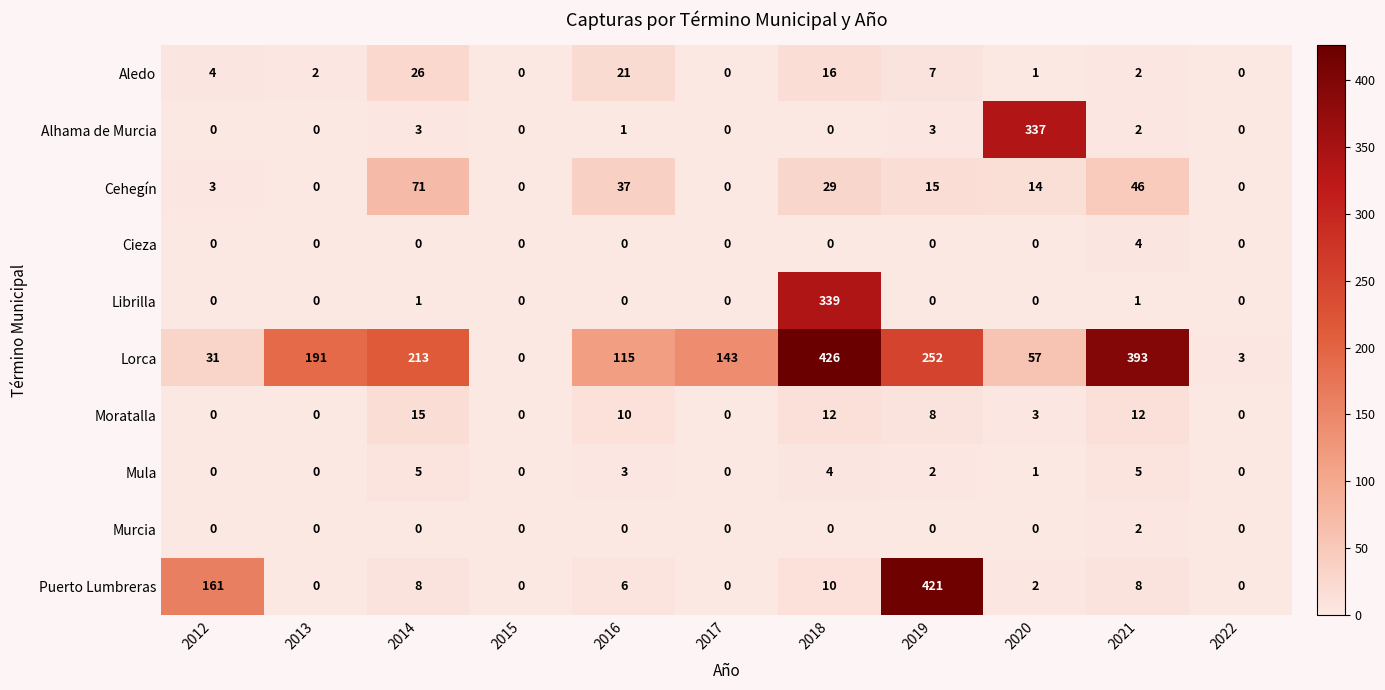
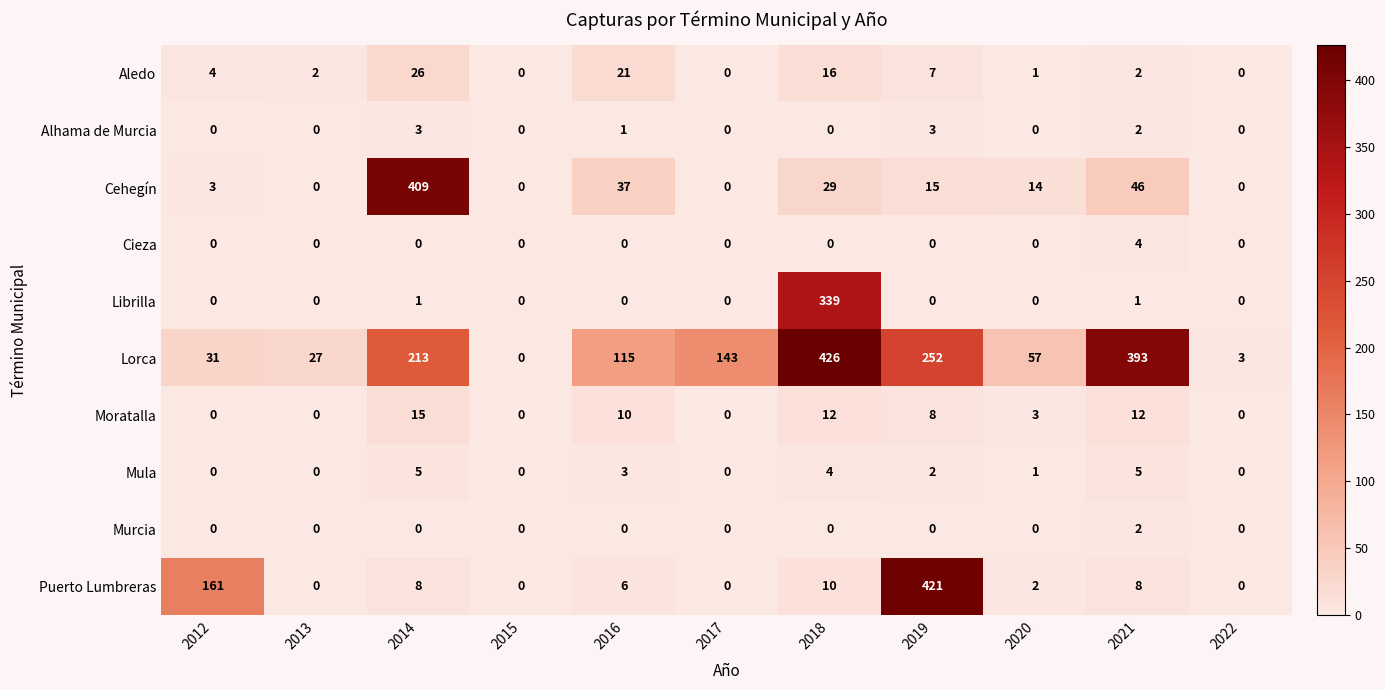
  {
    "Aledo": {
      "2012": 4,
      "2013": 2,
      "2014": 26,
      "2015": 0,
      "2016": 21,
      "2017": 0,
      "2018": 16,
      "2019": 7,
      "2020": 1,
      "2021": 2,
      "2022": 0
    },
    "Alhama de Murcia": {
      "2012": 0,
      "2013": 0,
      "2014": 3,
      "2015": 0,
      "2016": 1,
      "2017": 0,
      "2018": 0,
      "2019": 3,
-     "2020": 337,
+     "2020": 0,
      "2021": 2,
      "2022": 0
    },
    "Cehegín": {
      "2012": 3,
      "2013": 0,
-     "2014": 71,
+     "2014": 409,
      "2015": 0,
      "2016": 37,
      "2017": 0,
      "2018": 29,
      "2019": 15,
      "2020": 14,
      "2021": 46,
      "2022": 0
    },
    "Cieza": {
      "2012": 0,
      "2013": 0,
      "2014": 0,
      "2015": 0,
      "2016": 0,
      "2017": 0,
      "2018": 0,
      "2019": 0,
      "2020": 0,
      "2021": 4,
      "2022": 0
    },
    "Librilla": {
      "2012": 0,
      "2013": 0,
      "2014": 1,
      "2015": 0,
      "2016": 0,
      "2017": 0,
      "2018": 339,
      "2019": 0,
      "2020": 0,
      "2021": 1,
      "2022": 0
    },
    "Lorca": {
      "2012": 31,
-     "2013": 191,
+     "2013": 27,
      "2014": 213,
      "2015": 0,
      "2016": 115,
      "2017": 143,
      "2018": 426,
      "2019": 252,
      "2020": 57,
      "2021": 393,
      "2022": 3
    },
    "Moratalla": {
      "2012": 0,
      "2013": 0,
      "2014": 15,
      "2015": 0,
      "2016": 10,
      "2017": 0,
      "2018": 12,
      "2019": 8,
      "2020": 3,
      "2021": 12,
      "2022": 0
    },
    "Mula": {
      "2012": 0,
      "2013": 0,
      "2014": 5,
      "2015": 0,
      "2016": 3,
      "2017": 0,
      "2018": 4,
      "2019": 2,
      "2020": 1,
      "2021": 5,
      "2022": 0
    },
    "Murcia": {
      "2012": 0,
      "2013": 0,
      "2014": 0,
      "2015": 0,
      "2016": 0,
      "2017": 0,
      "2018": 0,
      "2019": 0,
      "2020": 0,
      "2021": 2,
      "2022": 0
    },
    "Puerto Lumbreras": {
      "2012": 161,
      "2013": 0,
      "2014": 8,
      "2015": 0,
      "2016": 6,
      "2017": 0,
      "2018": 10,
      "2019": 421,
      "2020": 2,
      "2021": 8,
      "2022": 0
    }
  }
